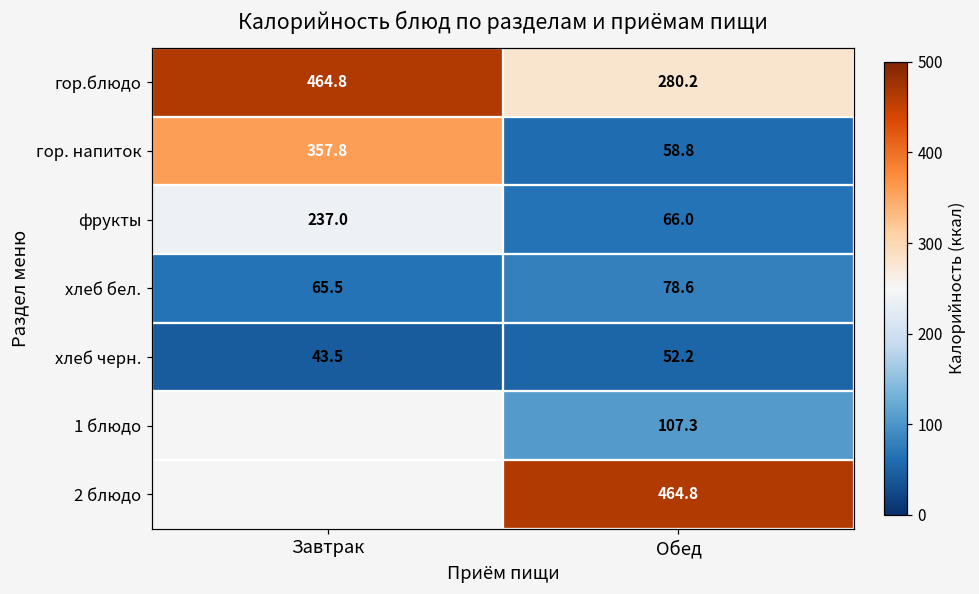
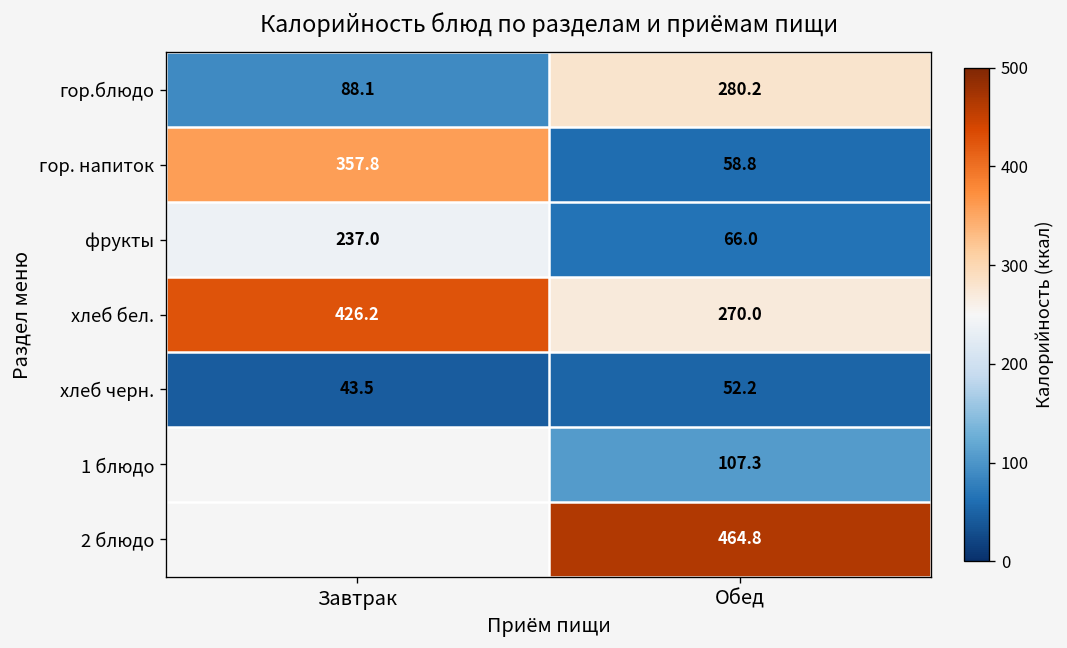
  {
    "гор.блюдо": {
-     "Завтрак": 464.8,
+     "Завтрак": 88.1,
      "Обед": 280.2
    },
    "гор. напиток": {
      "Завтрак": 357.8,
      "Обед": 58.8
    },
    "фрукты": {
      "Завтрак": 237.0,
      "Обед": 66.0
    },
    "хлеб бел.": {
-     "Завтрак": 65.5,
-     "Обед": 78.6
+     "Завтрак": 426.2,
+     "Обед": 270.0
    },
    "хлеб черн.": {
      "Завтрак": 43.5,
      "Обед": 52.2
    },
    "1 блюдо": {
      "Обед": 107.3
    },
    "2 блюдо": {
      "Обед": 464.8
    }
  }
